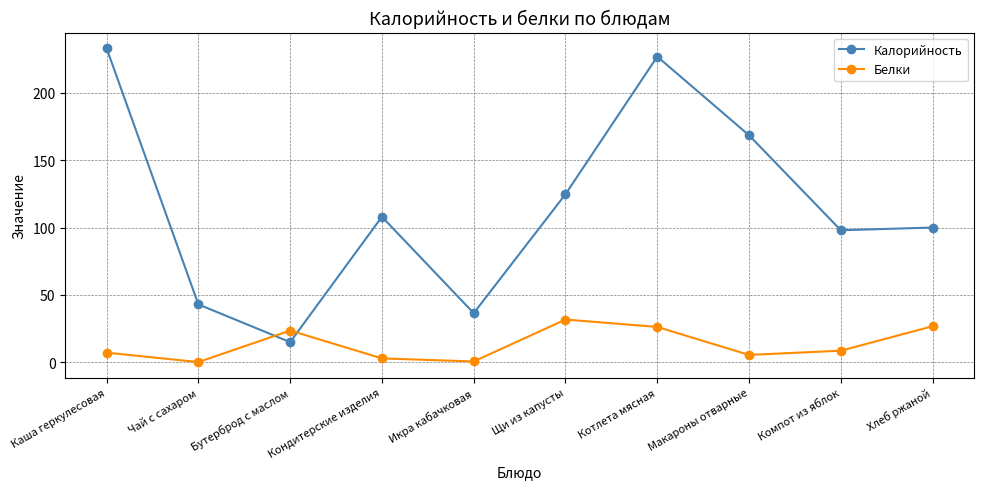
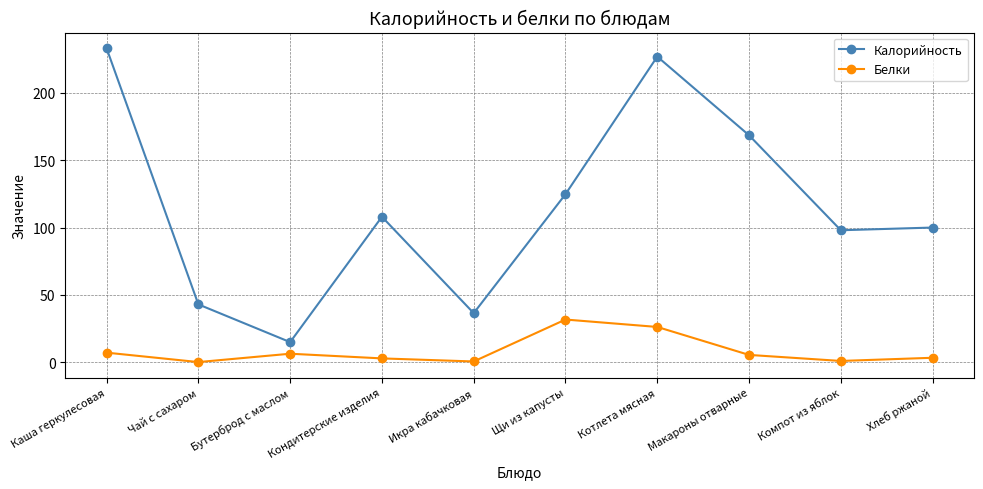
  {
    "Калорийность": {
      "Каша геркулесовая": 233,
      "Чай с сахаром": 43,
      "Бутерброд с маслом": 15,
      "Кондитерские изделия": 108,
      "Икра кабачковая": 37,
      "Щи из капусты": 125,
      "Котлета мясная": 227,
      "Макароны отварные": 168,
      "Компот из яблок": 98,
      "Хлеб ржаной": 100
    },
    "Белки": {
      "Каша геркулесовая": 7,
      "Чай с сахаром": 0,
-     "Бутерброд с маслом": 24,
+     "Бутерброд с маслом": 6,
      "Кондитерские изделия": 3,
      "Икра кабачковая": 1,
      "Щи из капусты": 32,
      "Котлета мясная": 26,
      "Макароны отварные": 6,
-     "Компот из яблок": 9,
-     "Хлеб ржаной": 27
+     "Компот из яблок": 1,
+     "Хлеб ржаной": 3
    }
  }
